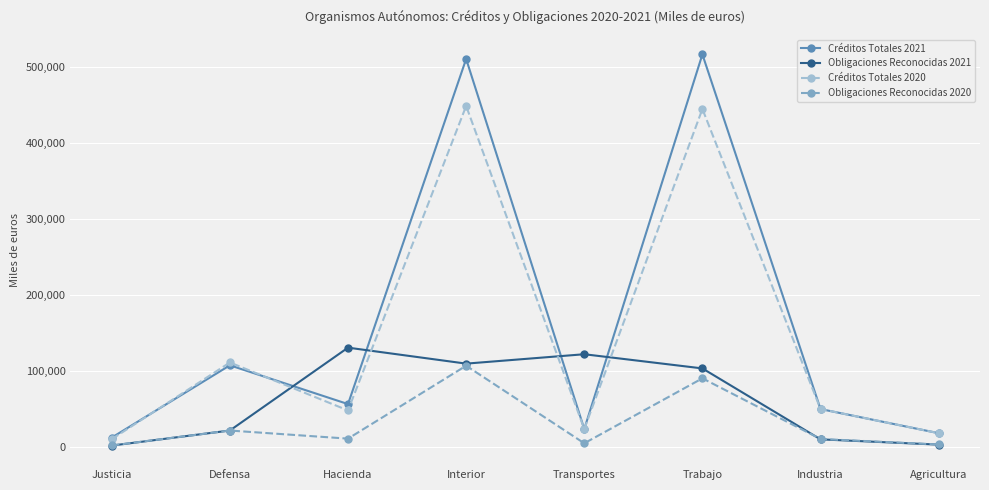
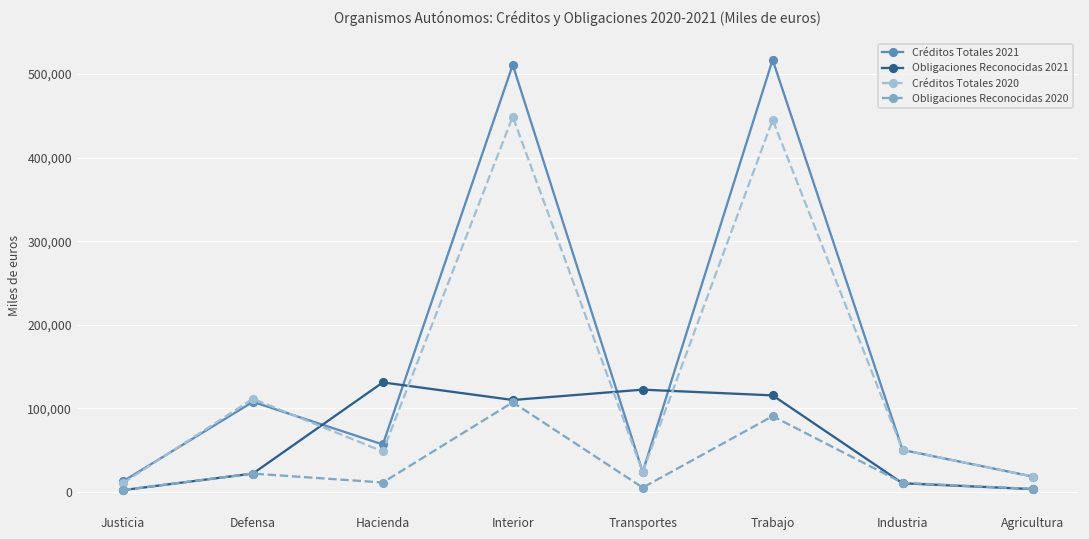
  {
    "Obligaciones Reconocidas 2021": {
      "Hacienda": "130,000",
      "Transportes": "120,000",
-     "Trabajo": "100,000"
+     "Trabajo": "120,000"
    }
  }
